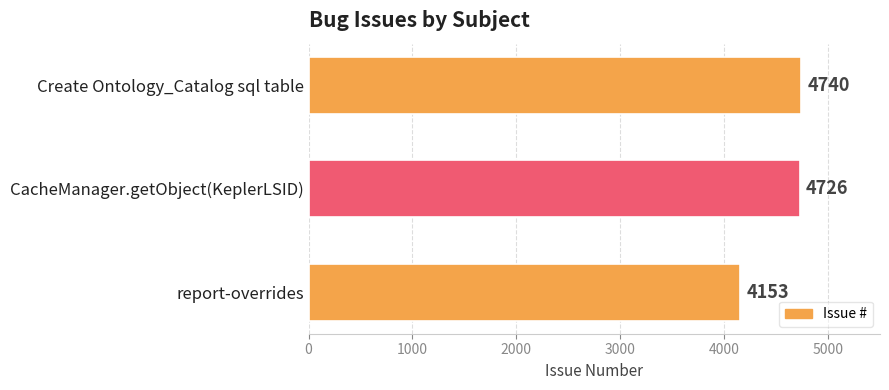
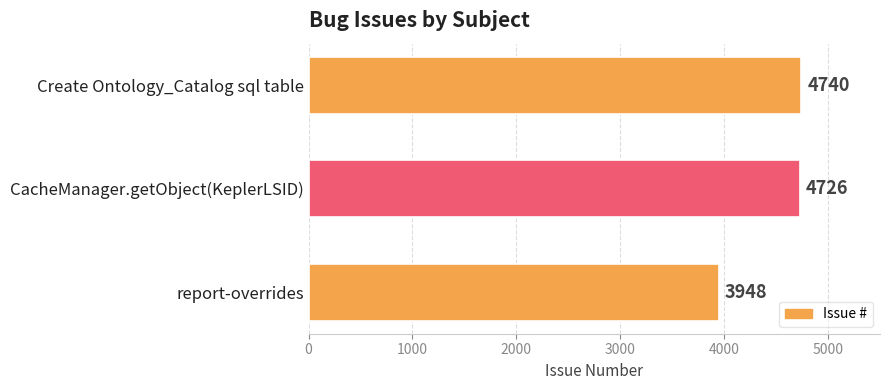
  {
    "Create Ontology_Catalog sql table": 4740,
    "CacheManager.getObject(KeplerLSID)": 4726,
-   "report-overrides": 4153
+   "report-overrides": 3948
  }
